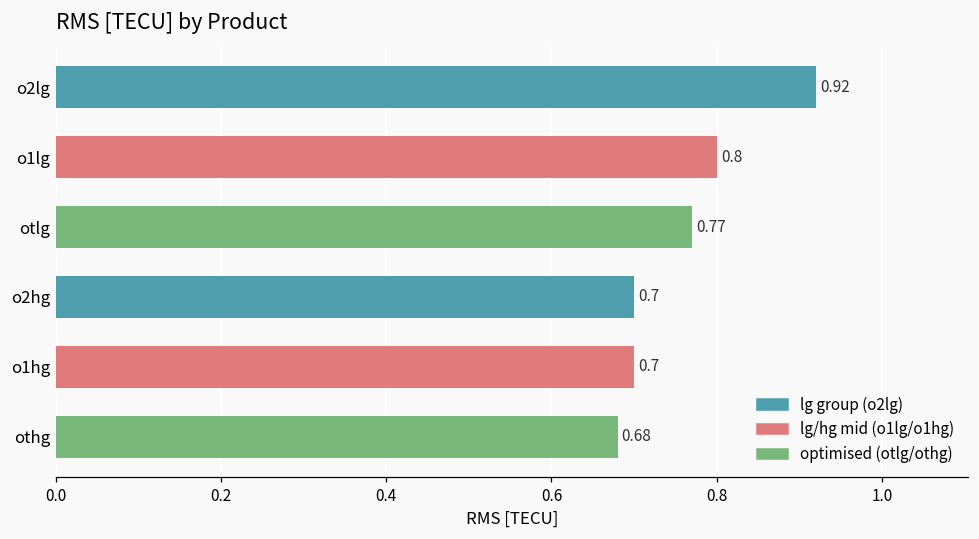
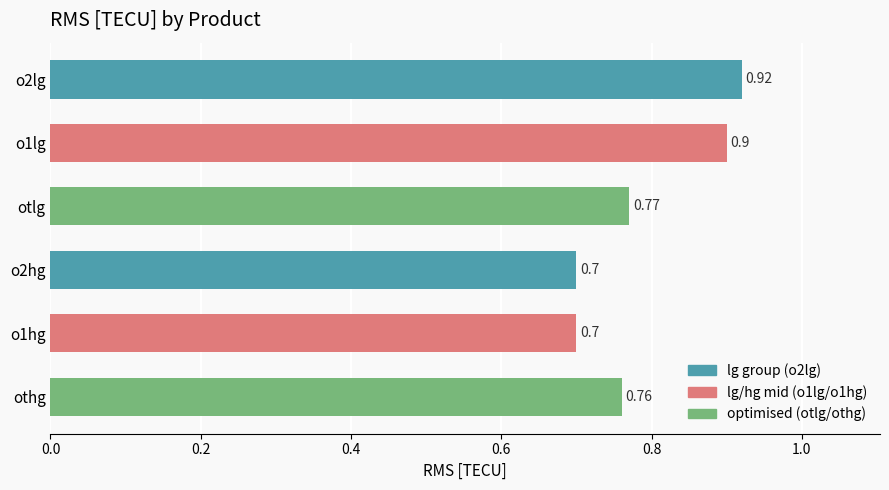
  {
    "o2lg": 0.92,
-   "o1lg": 0.8,
+   "o1lg": 0.9,
    "otlg": 0.77,
    "o2hg": 0.7,
    "o1hg": 0.7,
-   "othg": 0.68
+   "othg": 0.76
  }
